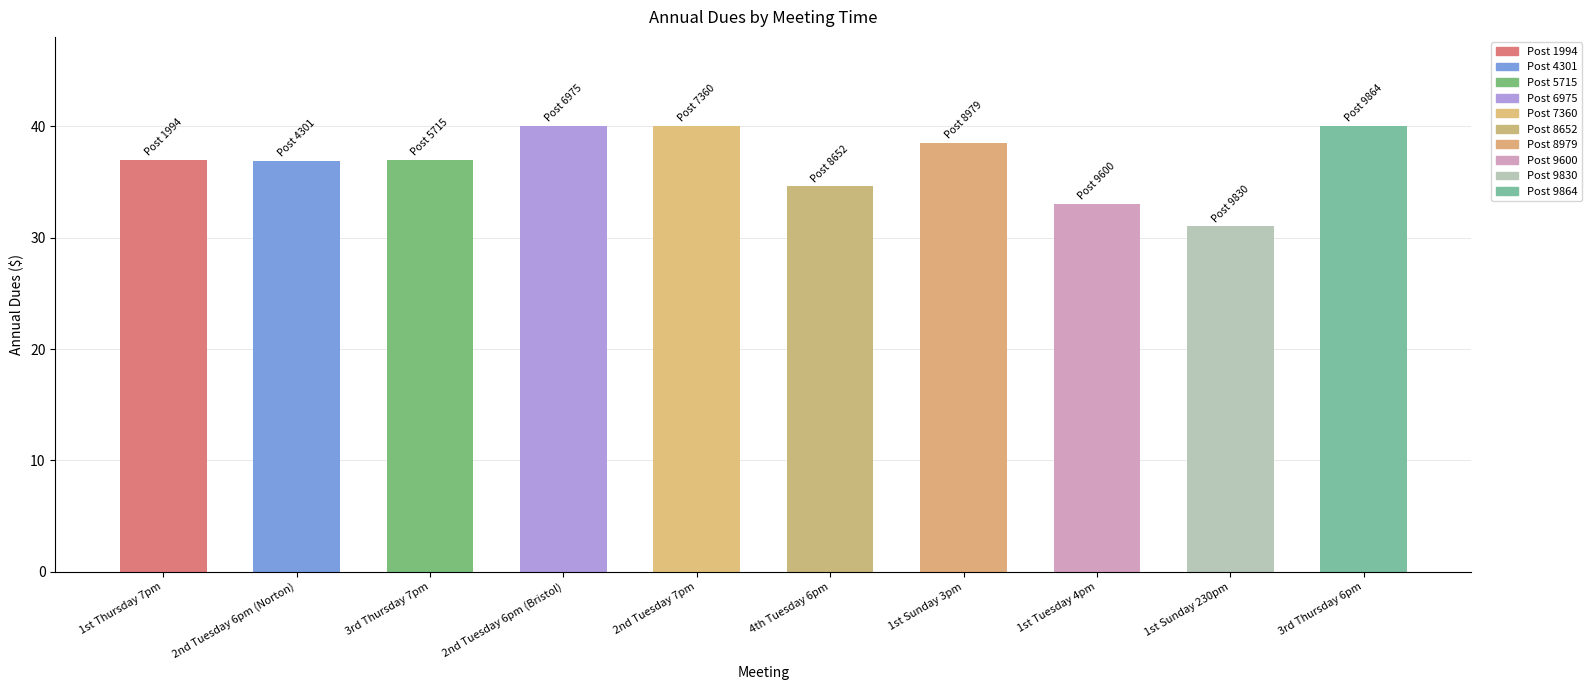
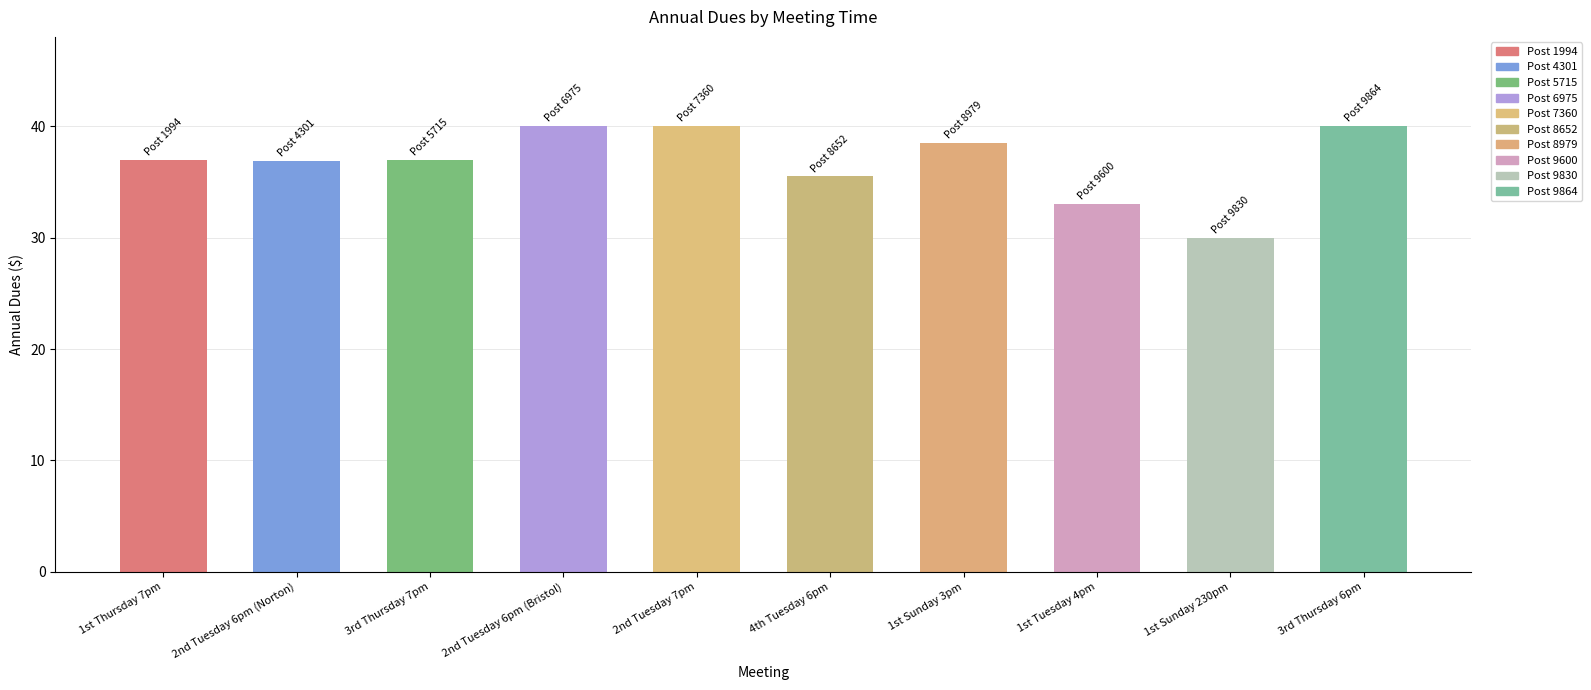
  {
-   "4th Tuesday 6pm": 34.6,
-   "1st Sunday 230pm": 31
+   "4th Tuesday 6pm": 35.5,
+   "1st Sunday 230pm": 30
  }
